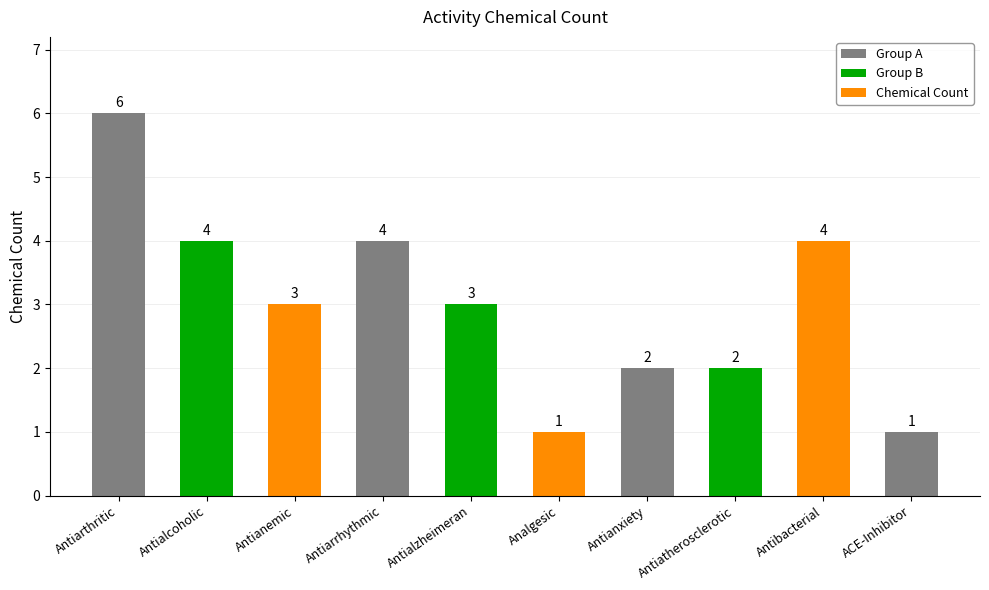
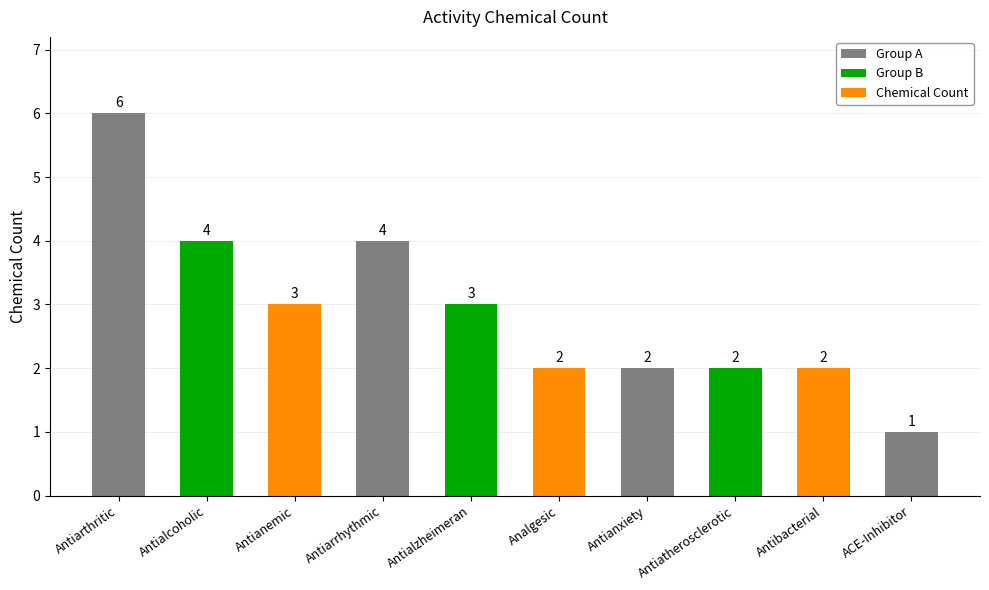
  {
    "Antiarthritic": 6,
    "Antialcoholic": 4,
    "Antianemic": 3,
    "Antiarrhythmic": 4,
    "Antialzheimeran": 3,
-   "Analgesic": 1,
+   "Analgesic": 2,
    "Antianxiety": 2,
    "Antiatherosclerotic": 2,
-   "Antibacterial": 4,
+   "Antibacterial": 2,
    "ACE-Inhibitor": 1
  }
